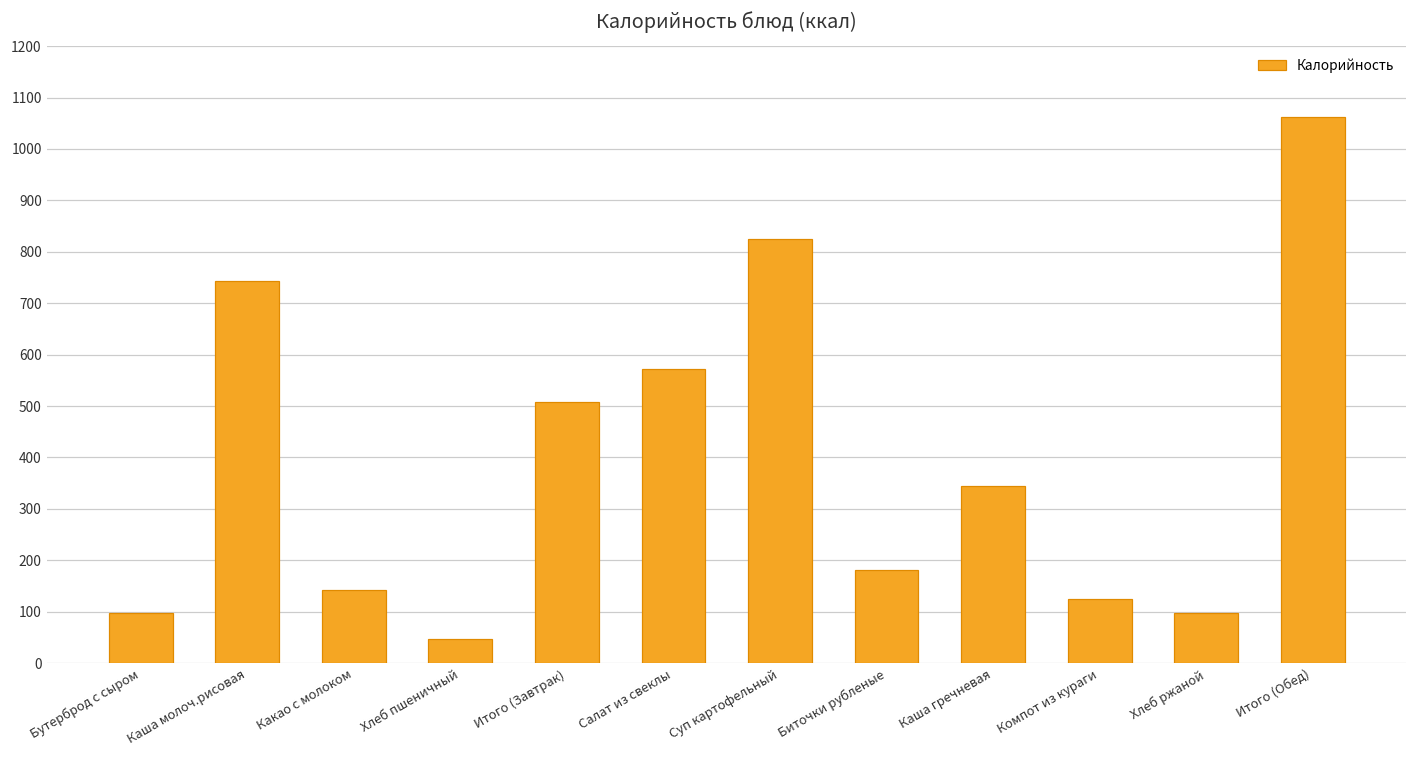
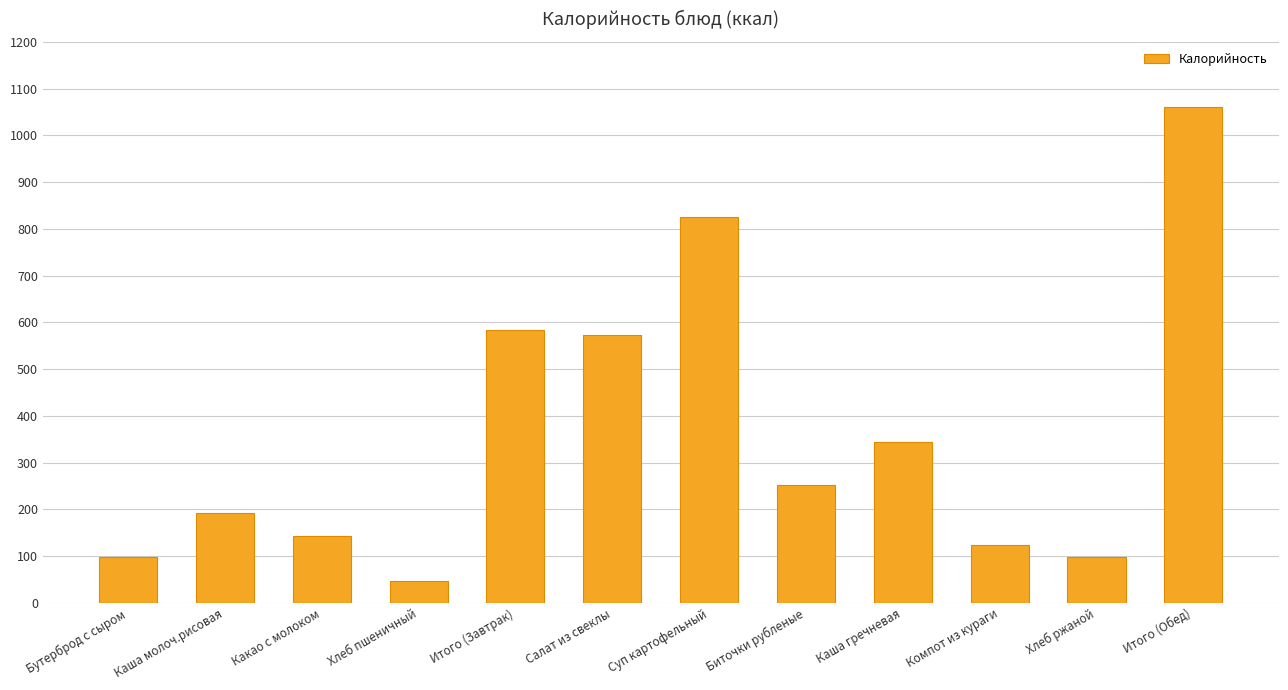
  {
    "Бутерброд с сыром": 100,
-   "Каша молоч.рисовая": 740,
+   "Каша молоч.рисовая": 190,
    "Какао с молоком": 140,
    "Хлеб пшеничный": 50,
-   "Итого (Завтрак)": 510,
+   "Итого (Завтрак)": 580,
    "Салат из свеклы": 570,
    "Суп картофельный": 830,
-   "Биточки рубленые": 180,
+   "Биточки рубленые": 250,
    "Каша гречневая": 340,
    "Компот из кураги": 120,
    "Хлеб ржаной": 100,
    "Итого (Обед)": 1060
  }
